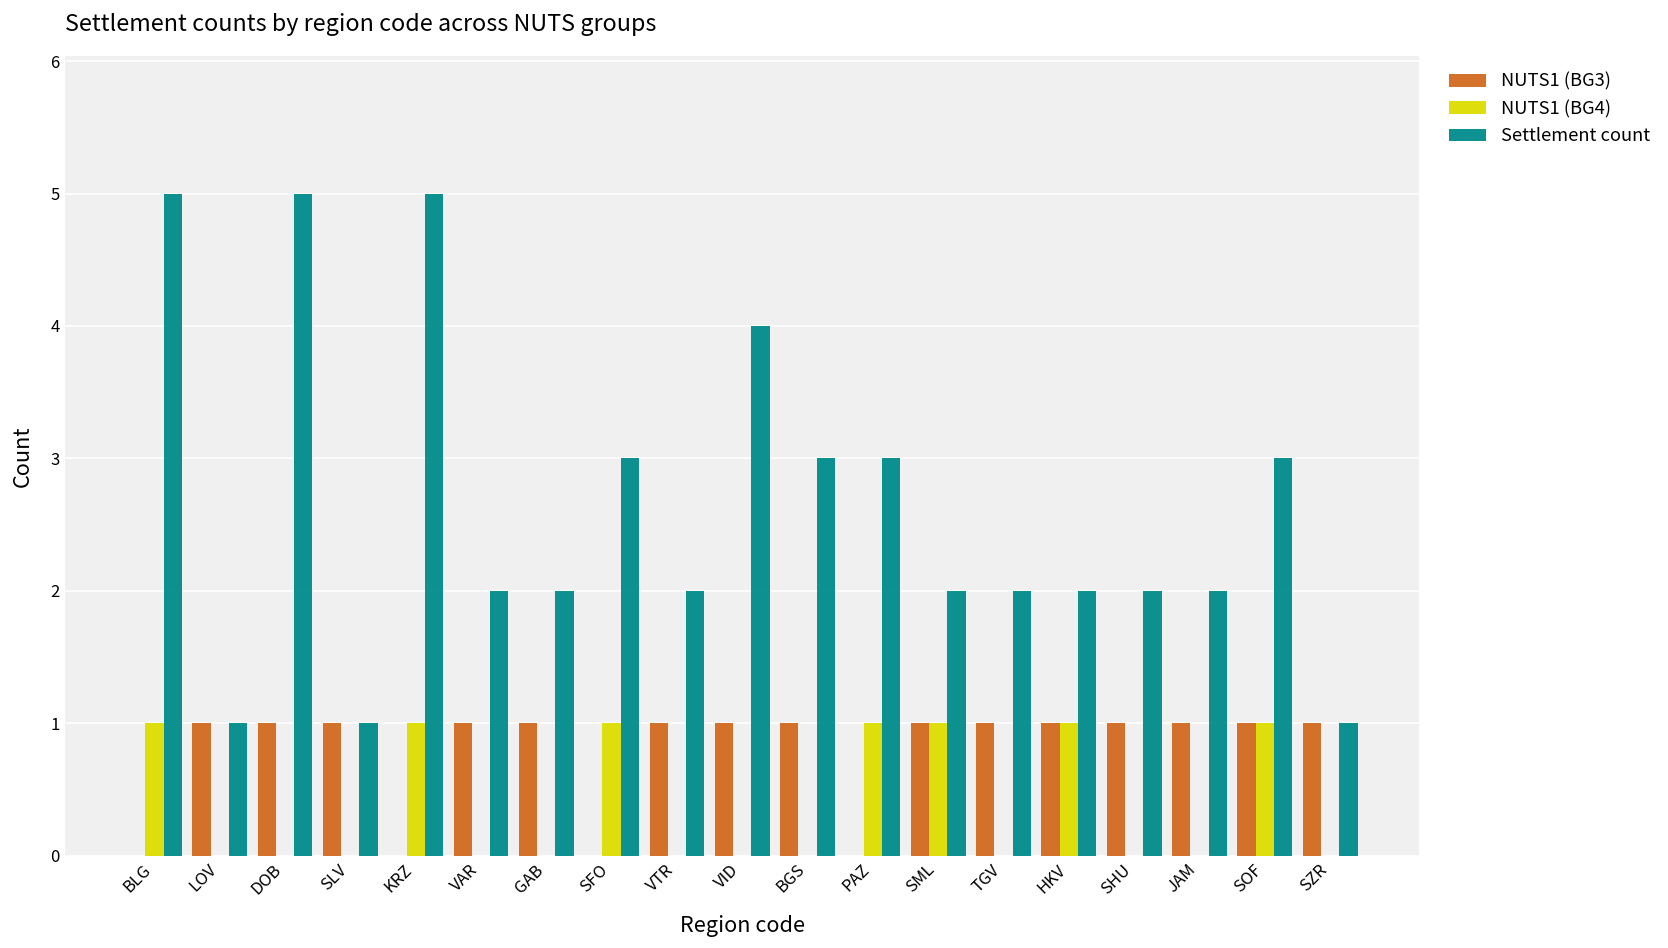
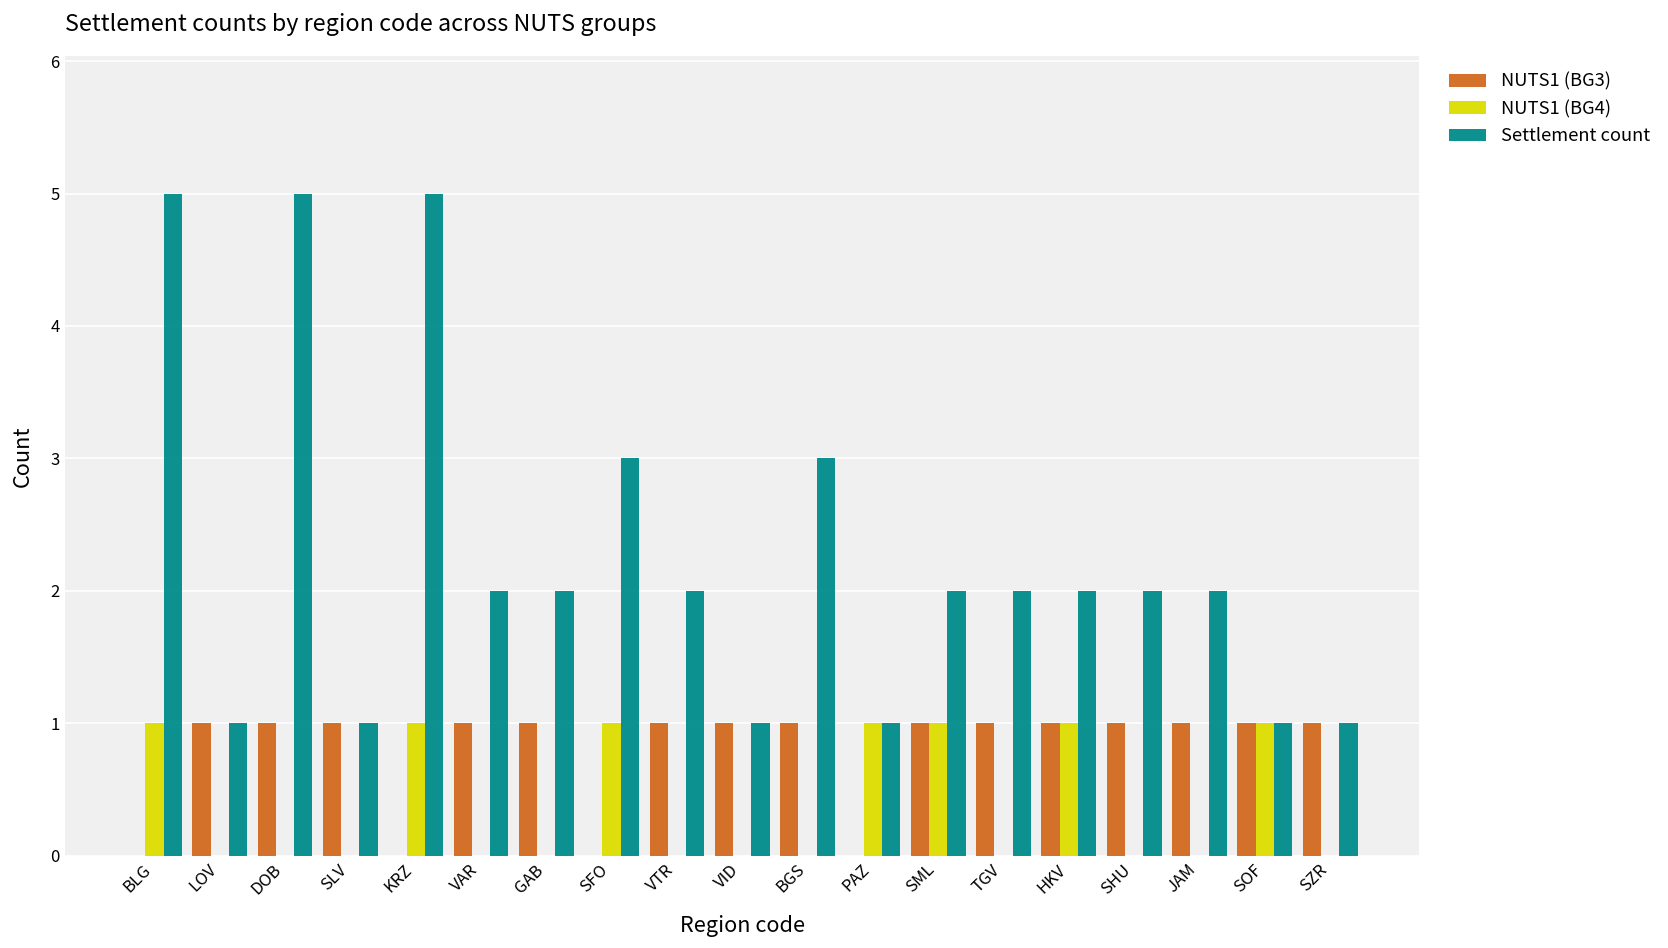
  {
    "NUTS1 (BG3)": {
      "BLG": 0,
      "LOV": 1,
      "DOB": 1,
      "SLV": 1,
      "KRZ": 0,
      "VAR": 1,
      "GAB": 1,
      "SFO": 0,
      "VTR": 1,
      "VID": 1,
      "BGS": 1,
      "PAZ": 0,
      "SML": 1,
      "TGV": 1,
      "HKV": 1,
      "SHU": 1,
      "JAM": 1,
      "SOF": 1,
      "SZR": 1
    },
    "NUTS1 (BG4)": {
      "BLG": 1,
      "LOV": 0,
      "DOB": 0,
      "SLV": 0,
      "KRZ": 1,
      "VAR": 0,
      "GAB": 0,
      "SFO": 1,
      "VTR": 0,
      "VID": 0,
      "BGS": 0,
      "PAZ": 1,
      "SML": 1,
      "TGV": 0,
      "HKV": 1,
      "SHU": 0,
      "JAM": 0,
      "SOF": 1,
      "SZR": 0
    },
    "Settlement count": {
      "BLG": 5,
      "LOV": 1,
      "DOB": 5,
      "SLV": 1,
      "KRZ": 5,
      "VAR": 2,
      "GAB": 2,
      "SFO": 3,
      "VTR": 2,
-     "VID": 4,
+     "VID": 1,
      "BGS": 3,
-     "PAZ": 3,
+     "PAZ": 1,
      "SML": 2,
      "TGV": 2,
      "HKV": 2,
      "SHU": 2,
      "JAM": 2,
-     "SOF": 3,
+     "SOF": 1,
      "SZR": 1
    }
  }
